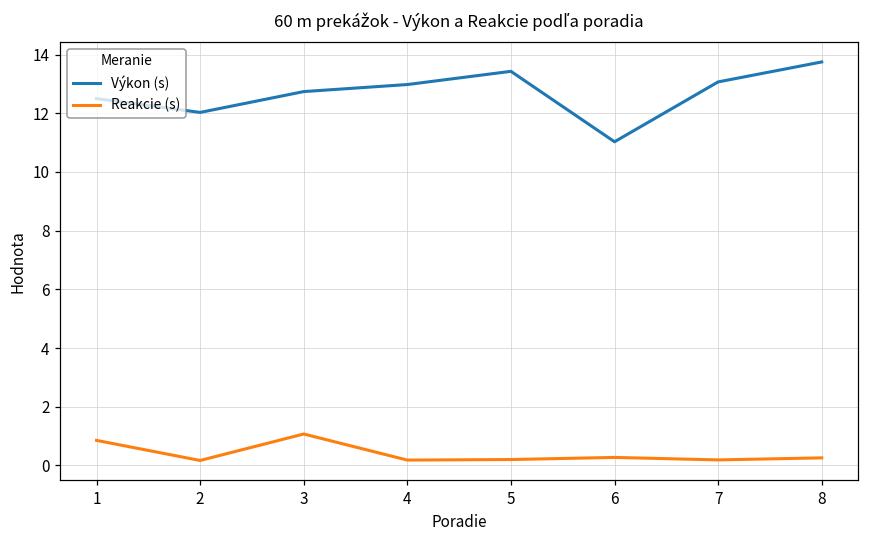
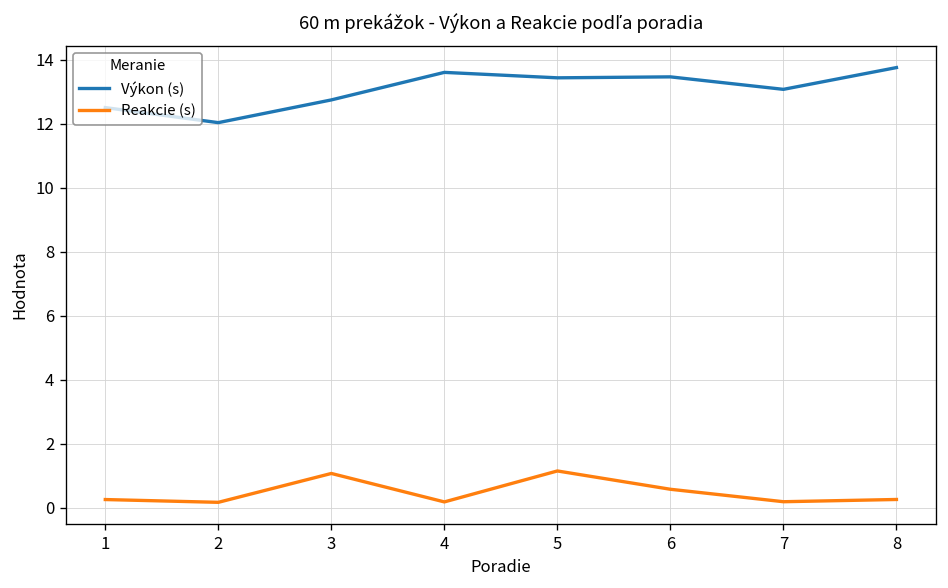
  {
    "Výkon (s)": {
      "2": 12.0,
      "3": 12.7,
-     "4": 13.0,
+     "4": 13.6,
      "5": 13.4,
-     "6": 11.0,
+     "6": 13.5,
      "7": 13.1,
      "8": 13.8
    },
    "Reakcie (s)": {
-     "1": 0.9,
+     "1": 0.3,
      "2": 0.2,
      "3": 1.1,
      "4": 0.2,
-     "5": 0.2,
-     "6": 0.3,
+     "5": 1.1,
+     "6": 0.6,
      "7": 0.2,
      "8": 0.3
    }
  }
